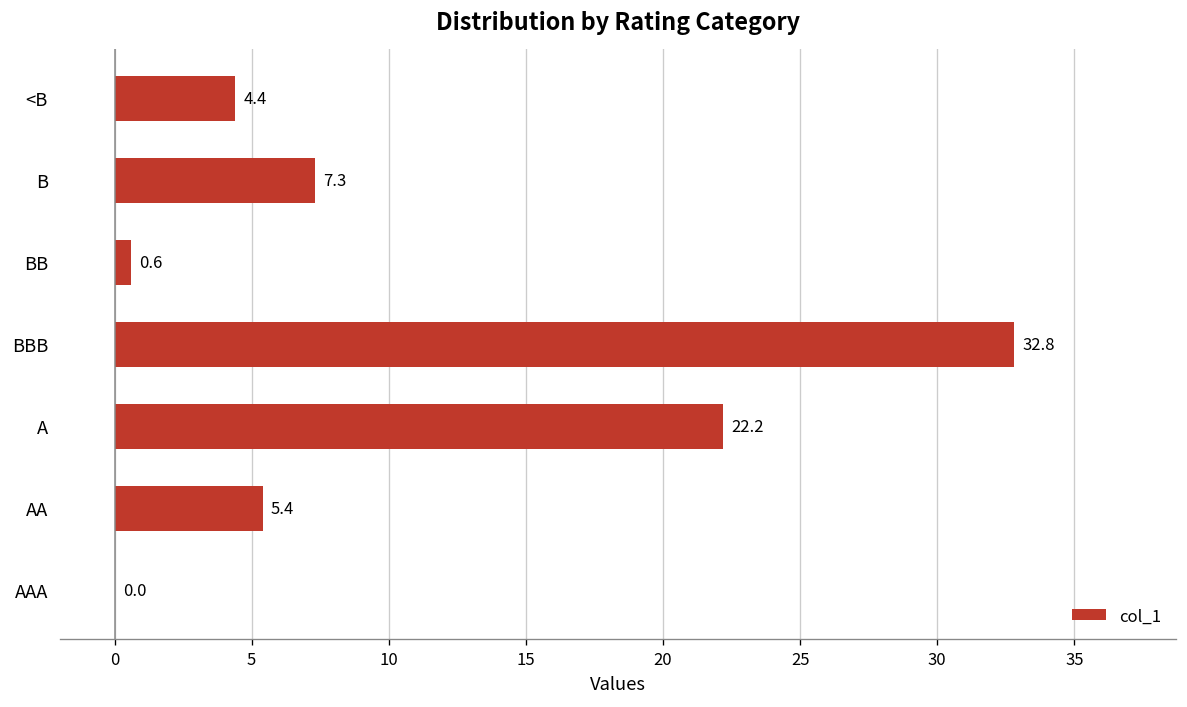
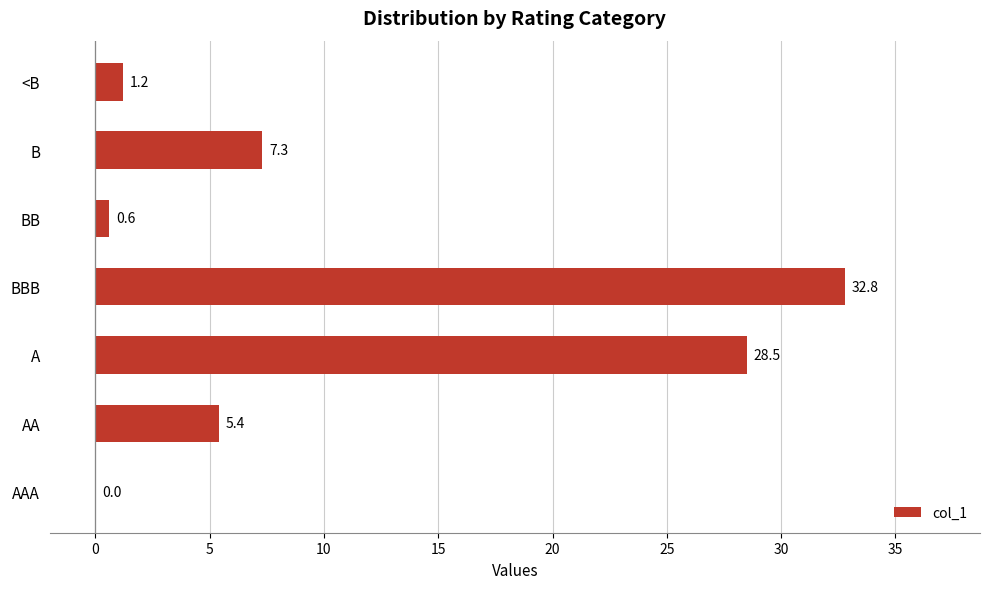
  {
-   "<B": 4.4,
+   "<B": 1.2,
    "B": 7.3,
    "BB": 0.6,
    "BBB": 32.8,
-   "A": 22.2,
+   "A": 28.5,
    "AA": 5.4,
    "AAA": 0.0
  }
